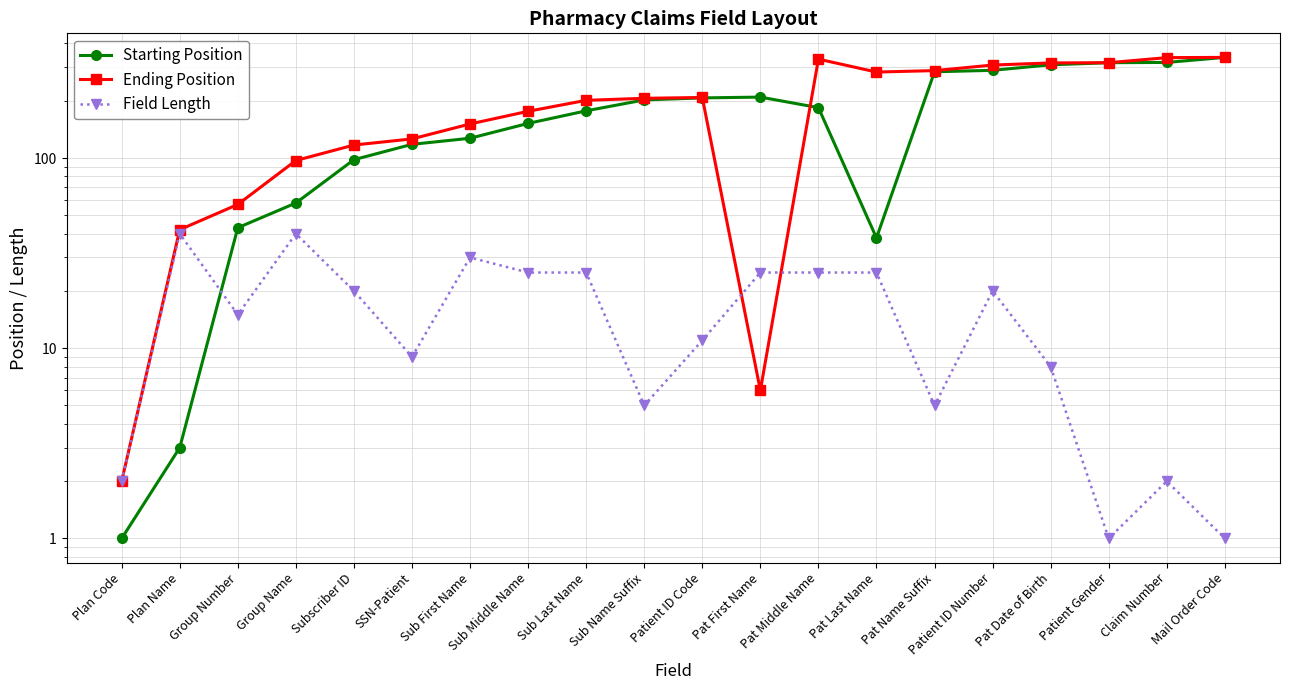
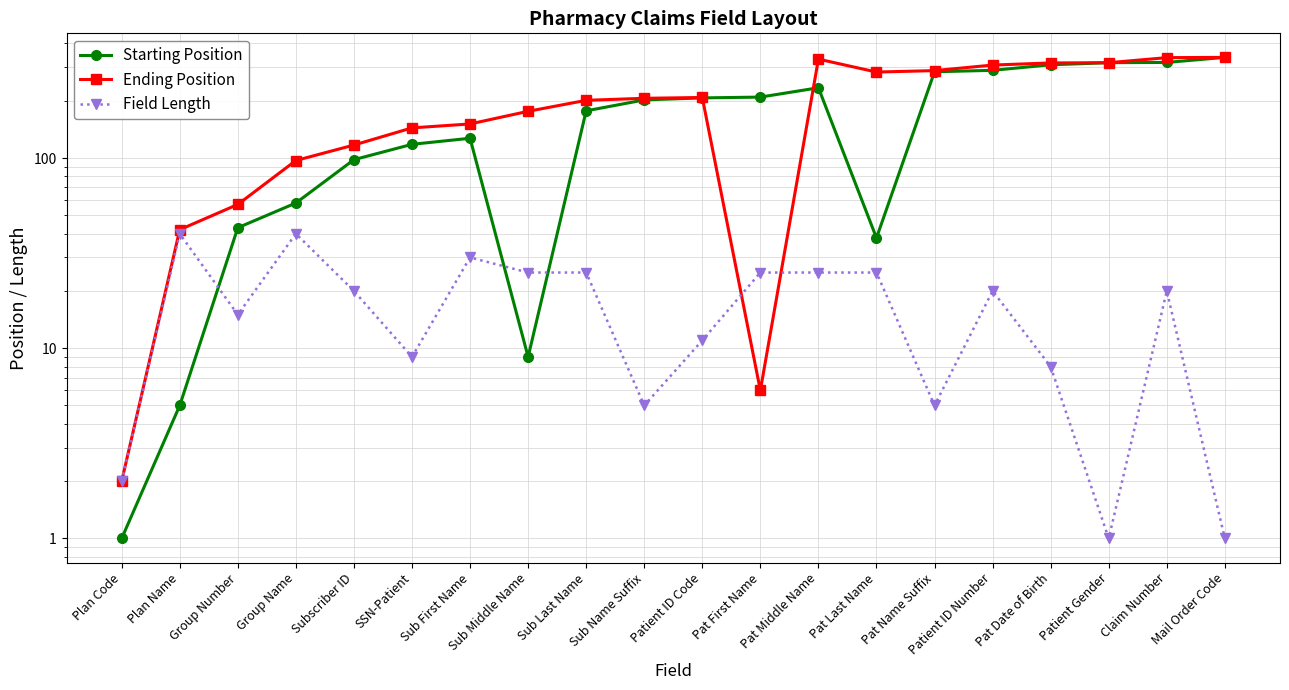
  {
    "Starting Position": {
      "Plan Code": 1,
-     "Plan Name": 3,
+     "Plan Name": 5,
      "Group Number": 43,
      "Group Name": 58,
      "Subscriber ID": 100,
      "SSN-Patient": 120,
      "Sub First Name": 130,
-     "Sub Middle Name": 150,
+     "Sub Middle Name": 9,
      "Sub Last Name": 180,
      "Pat First Name": 210,
-     "Pat Middle Name": 180,
+     "Pat Middle Name": 230,
      "Pat Last Name": 38,
      "Patient ID Number": 290,
      "Claim Number": 320
    },
    "Ending Position": {
      "Plan Name": 42,
      "Group Number": 57,
      "Group Name": 100,
      "Subscriber ID": 120,
-     "SSN-Patient": 130,
+     "SSN-Patient": 140,
      "Sub First Name": 150,
      "Sub Middle Name": 180,
      "Sub Last Name": 200,
      "Pat First Name": 6,
      "Pat Middle Name": 330,
      "Pat Last Name": 280,
      "Patient ID Number": 310,
      "Claim Number": 340
    },
    "Field Length": {
      "Plan Name": 40,
      "Group Number": 15,
      "Group Name": 40,
      "Subscriber ID": 20,
      "SSN-Patient": 9,
      "Sub First Name": 30,
      "Sub Middle Name": 25,
      "Sub Last Name": 25,
      "Sub Name Suffix": 5,
      "Patient ID Code": 11,
      "Pat First Name": 25,
      "Pat Middle Name": 25,
      "Pat Last Name": 25,
      "Pat Name Suffix": 5,
      "Patient ID Number": 20,
      "Pat Date of Birth": 8,
      "Patient Gender": 1,
-     "Claim Number": 2,
+     "Claim Number": 20,
      "Mail Order Code": 1
    }
  }
